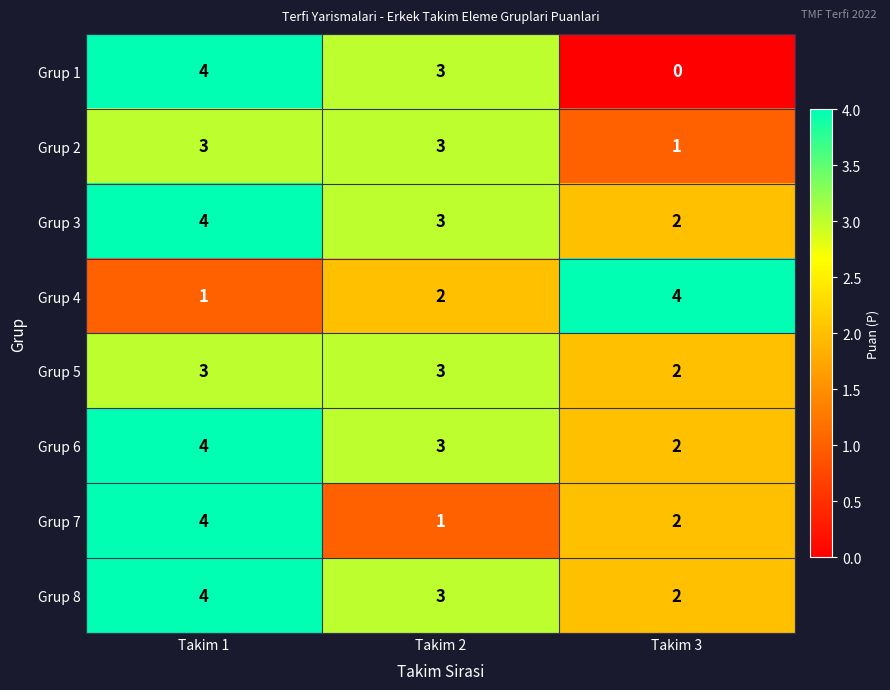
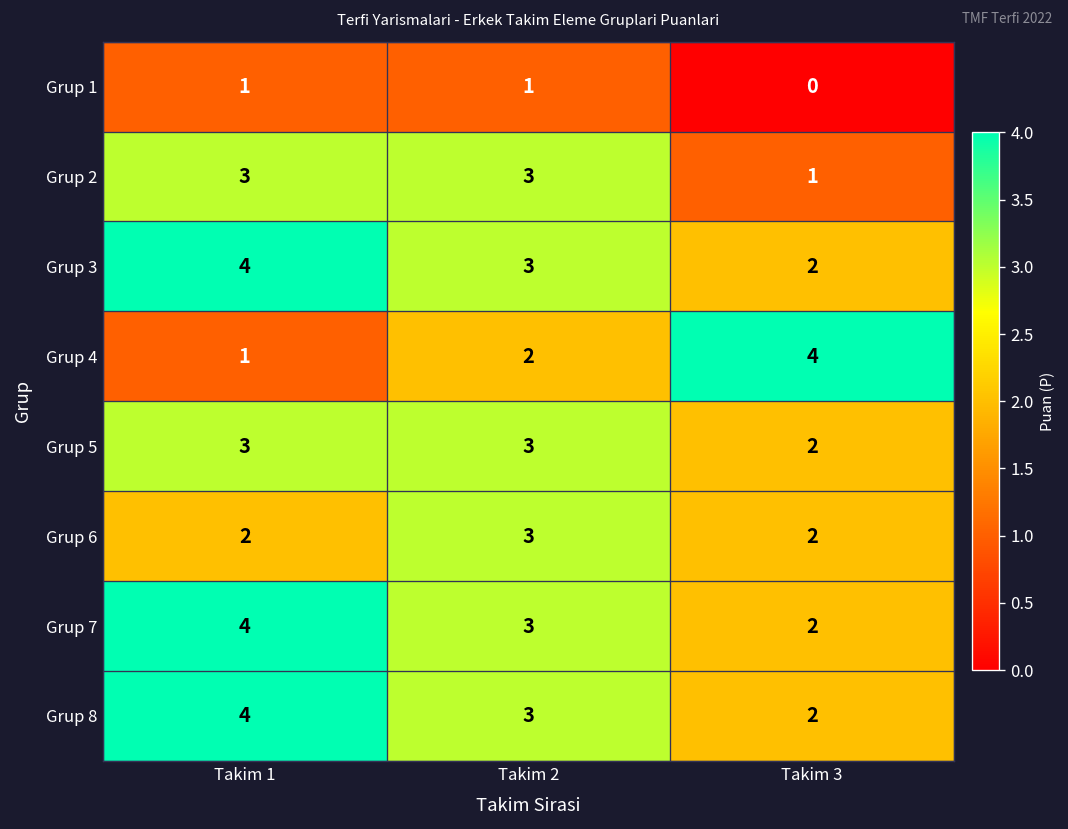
  {
    "Grup 1": {
-     "Takim 1": 4,
-     "Takim 2": 3,
+     "Takim 1": 1,
+     "Takim 2": 1,
      "Takim 3": 0
    },
    "Grup 2": {
      "Takim 1": 3,
      "Takim 2": 3,
      "Takim 3": 1
    },
    "Grup 3": {
      "Takim 1": 4,
      "Takim 2": 3,
      "Takim 3": 2
    },
    "Grup 4": {
      "Takim 1": 1,
      "Takim 2": 2,
      "Takim 3": 4
    },
    "Grup 5": {
      "Takim 1": 3,
      "Takim 2": 3,
      "Takim 3": 2
    },
    "Grup 6": {
-     "Takim 1": 4,
+     "Takim 1": 2,
      "Takim 2": 3,
      "Takim 3": 2
    },
    "Grup 7": {
      "Takim 1": 4,
-     "Takim 2": 1,
+     "Takim 2": 3,
      "Takim 3": 2
    },
    "Grup 8": {
      "Takim 1": 4,
      "Takim 2": 3,
      "Takim 3": 2
    }
  }
